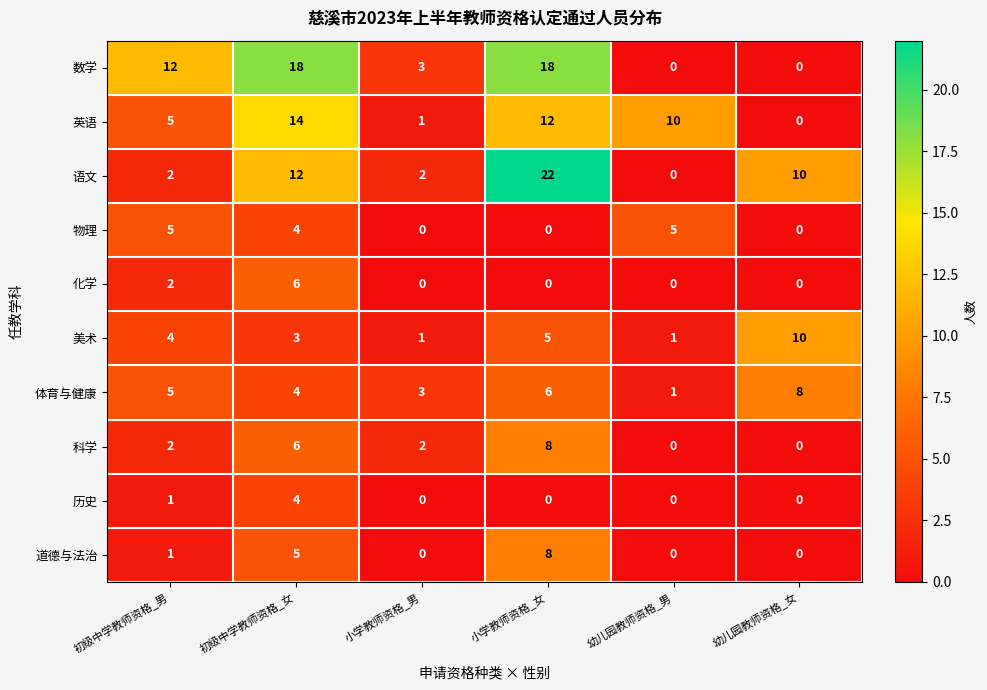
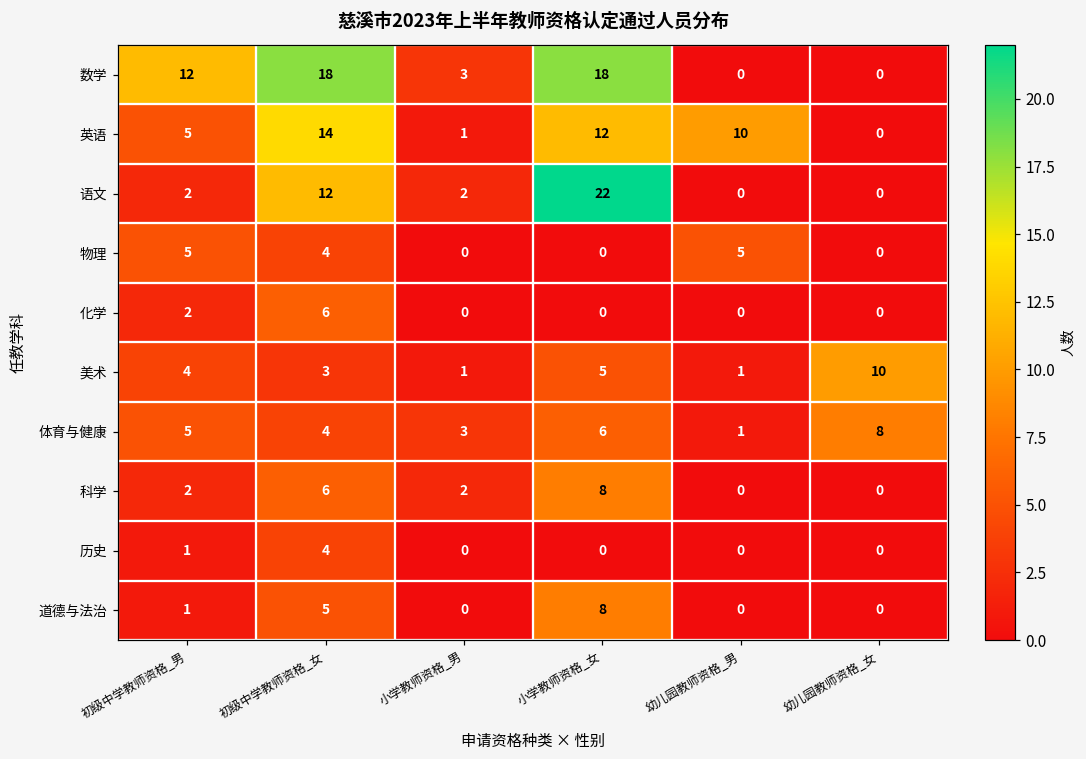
  {
    "数学": {
      "初级中学教师资格_男": 12,
      "初级中学教师资格_女": 18,
      "小学教师资格_男": 3,
      "小学教师资格_女": 18,
      "幼儿园教师资格_男": 0,
      "幼儿园教师资格_女": 0
    },
    "英语": {
      "初级中学教师资格_男": 5,
      "初级中学教师资格_女": 14,
      "小学教师资格_男": 1,
      "小学教师资格_女": 12,
      "幼儿园教师资格_男": 10,
      "幼儿园教师资格_女": 0
    },
    "语文": {
      "初级中学教师资格_男": 2,
      "初级中学教师资格_女": 12,
      "小学教师资格_男": 2,
      "小学教师资格_女": 22,
      "幼儿园教师资格_男": 0,
-     "幼儿园教师资格_女": 10
+     "幼儿园教师资格_女": 0
    },
    "物理": {
      "初级中学教师资格_男": 5,
      "初级中学教师资格_女": 4,
      "小学教师资格_男": 0,
      "小学教师资格_女": 0,
      "幼儿园教师资格_男": 5,
      "幼儿园教师资格_女": 0
    },
    "化学": {
      "初级中学教师资格_男": 2,
      "初级中学教师资格_女": 6,
      "小学教师资格_男": 0,
      "小学教师资格_女": 0,
      "幼儿园教师资格_男": 0,
      "幼儿园教师资格_女": 0
    },
    "美术": {
      "初级中学教师资格_男": 4,
      "初级中学教师资格_女": 3,
      "小学教师资格_男": 1,
      "小学教师资格_女": 5,
      "幼儿园教师资格_男": 1,
      "幼儿园教师资格_女": 10
    },
    "体育与健康": {
      "初级中学教师资格_男": 5,
      "初级中学教师资格_女": 4,
      "小学教师资格_男": 3,
      "小学教师资格_女": 6,
      "幼儿园教师资格_男": 1,
      "幼儿园教师资格_女": 8
    },
    "科学": {
      "初级中学教师资格_男": 2,
      "初级中学教师资格_女": 6,
      "小学教师资格_男": 2,
      "小学教师资格_女": 8,
      "幼儿园教师资格_男": 0,
      "幼儿园教师资格_女": 0
    },
    "历史": {
      "初级中学教师资格_男": 1,
      "初级中学教师资格_女": 4,
      "小学教师资格_男": 0,
      "小学教师资格_女": 0,
      "幼儿园教师资格_男": 0,
      "幼儿园教师资格_女": 0
    },
    "道德与法治": {
      "初级中学教师资格_男": 1,
      "初级中学教师资格_女": 5,
      "小学教师资格_男": 0,
      "小学教师资格_女": 8,
      "幼儿园教师资格_男": 0,
      "幼儿园教师资格_女": 0
    }
  }
